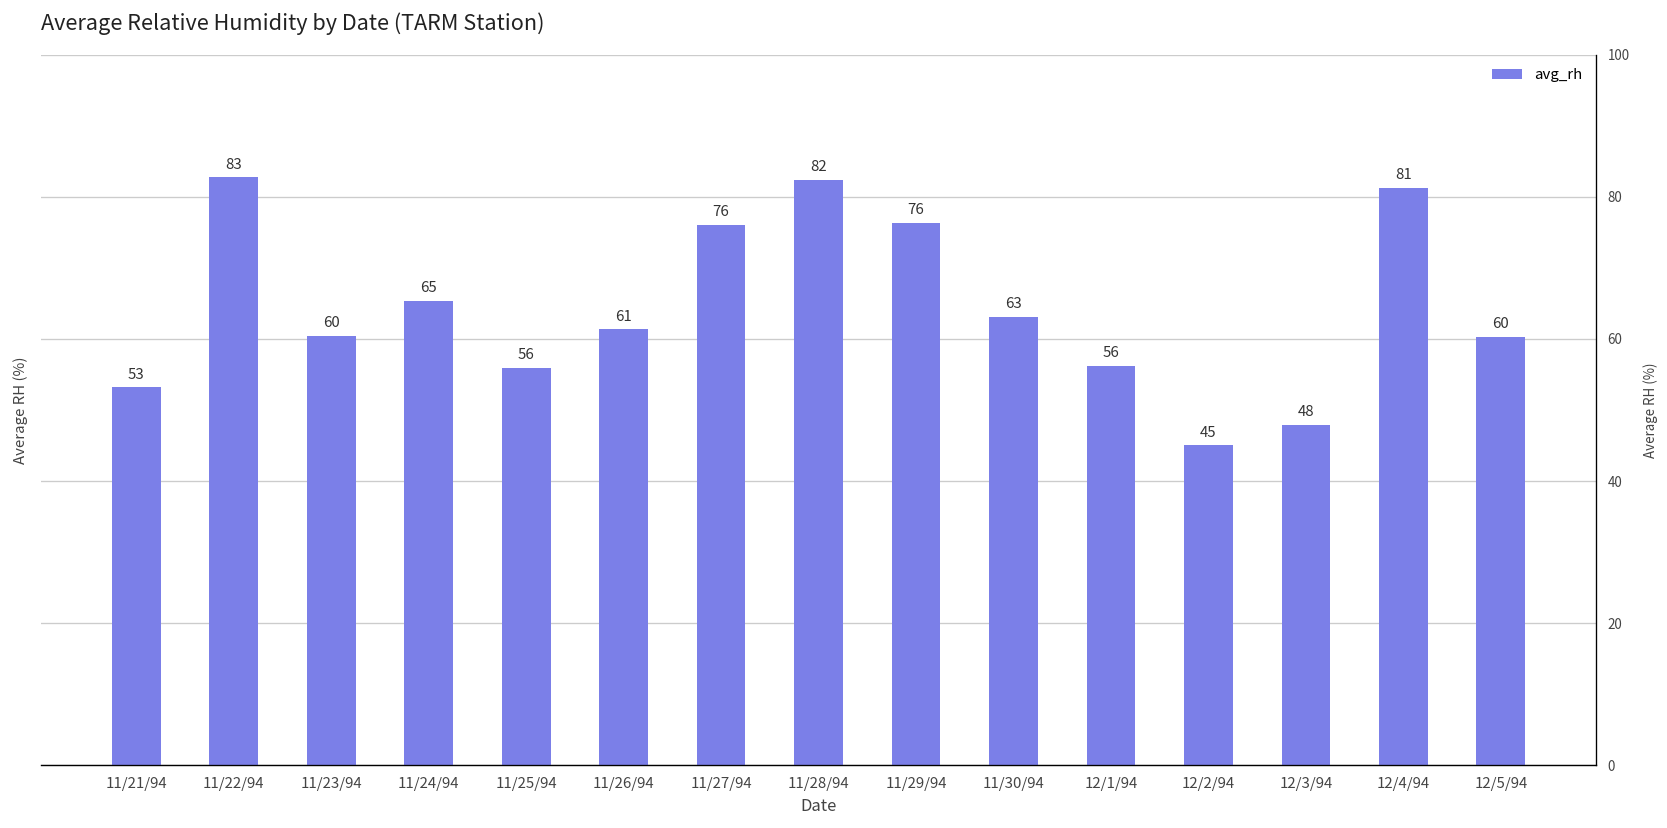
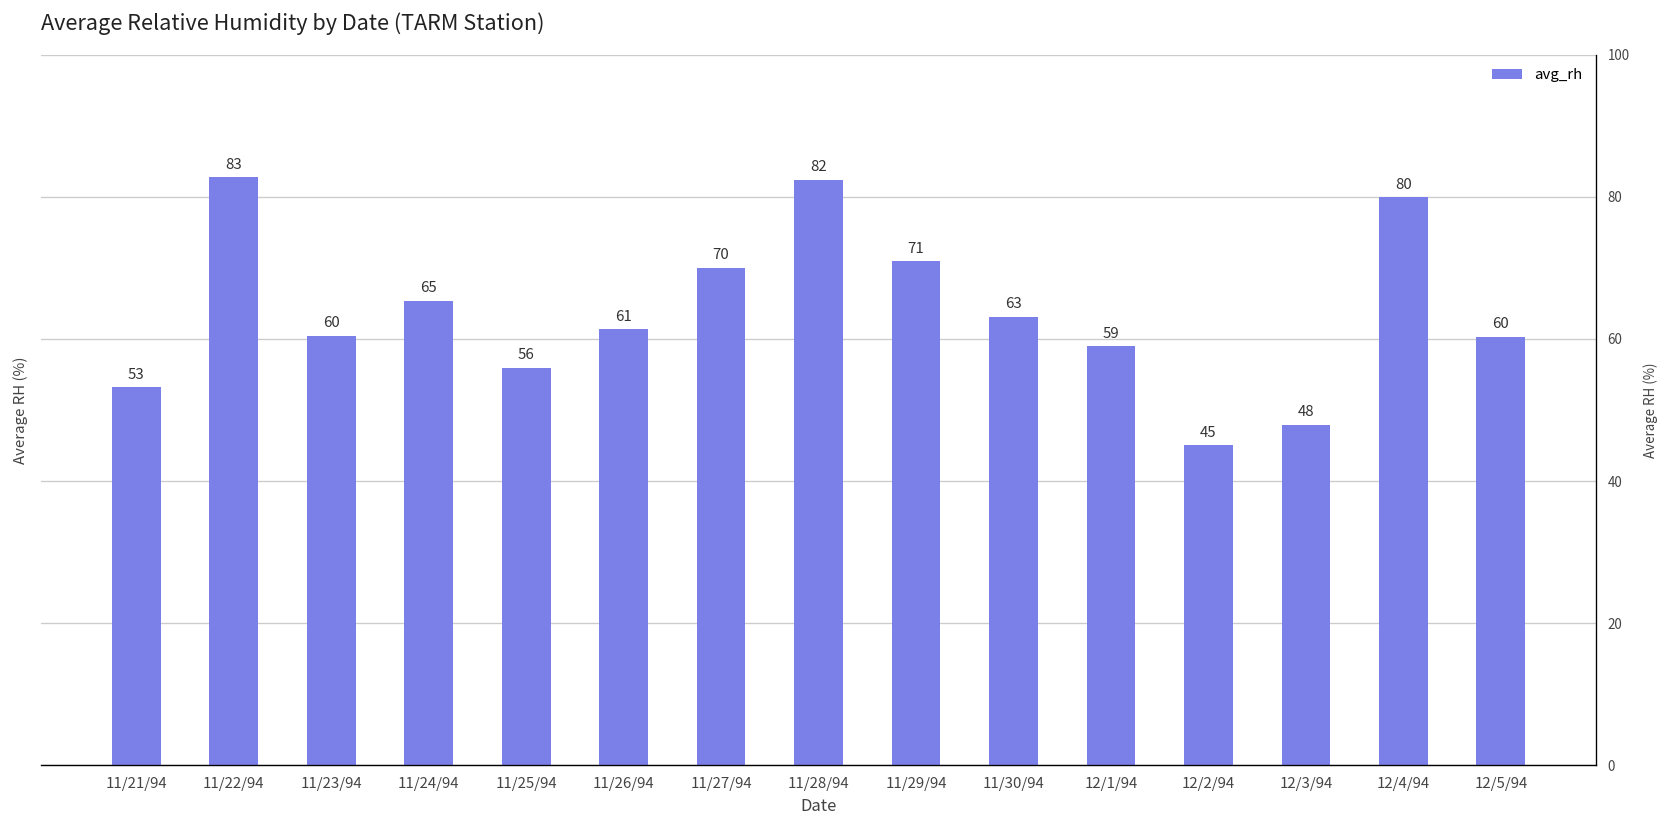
  {
    "11/21/94": 53,
    "11/22/94": 83,
    "11/23/94": 60,
    "11/24/94": 65,
    "11/25/94": 56,
    "11/26/94": 61,
-   "11/27/94": 76,
+   "11/27/94": 70,
    "11/28/94": 82,
-   "11/29/94": 76,
+   "11/29/94": 71,
    "11/30/94": 63,
-   "12/1/94": 56,
+   "12/1/94": 59,
    "12/2/94": 45,
    "12/3/94": 48,
-   "12/4/94": 81,
+   "12/4/94": 80,
    "12/5/94": 60
  }
